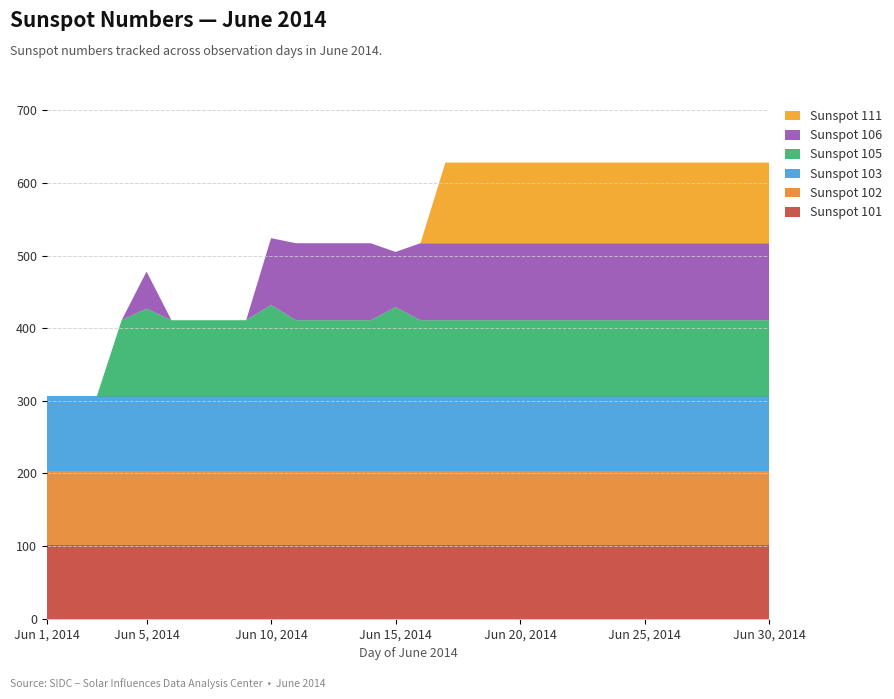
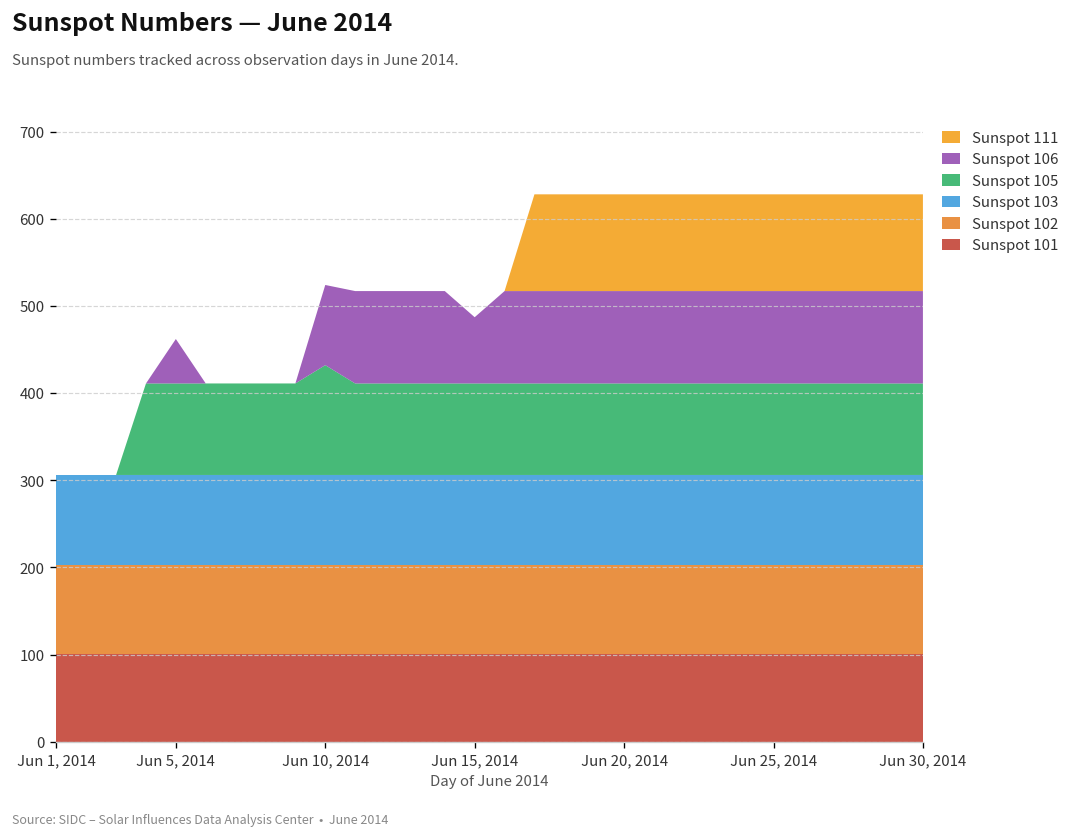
  {
    "Sunspot 101": {
      "Jun 1, 2014": 100,
      "Jun 5, 2014": 100,
      "Jun 10, 2014": 100,
      "Jun 15, 2014": 100,
      "Jun 20, 2014": 100,
      "Jun 25, 2014": 100,
      "Jun 30, 2014": 100
    },
    "Sunspot 103": {
      "Jun 5, 2014": 100,
      "Jun 10, 2014": 100,
      "Jun 15, 2014": 100,
      "Jun 20, 2014": 100,
      "Jun 25, 2014": 100,
      "Jun 30, 2014": 100
    },
    "Sunspot 105": {
-     "Jun 5, 2014": 120,
+     "Jun 5, 2014": 110,
      "Jun 10, 2014": 130,
-     "Jun 15, 2014": 120,
+     "Jun 15, 2014": 110,
      "Jun 20, 2014": 110,
      "Jun 25, 2014": 110,
      "Jun 30, 2014": 110
    },
    "Sunspot 106": {
      "Jun 20, 2014": 110,
      "Jun 25, 2014": 110,
      "Jun 30, 2014": 110
    }
  }
